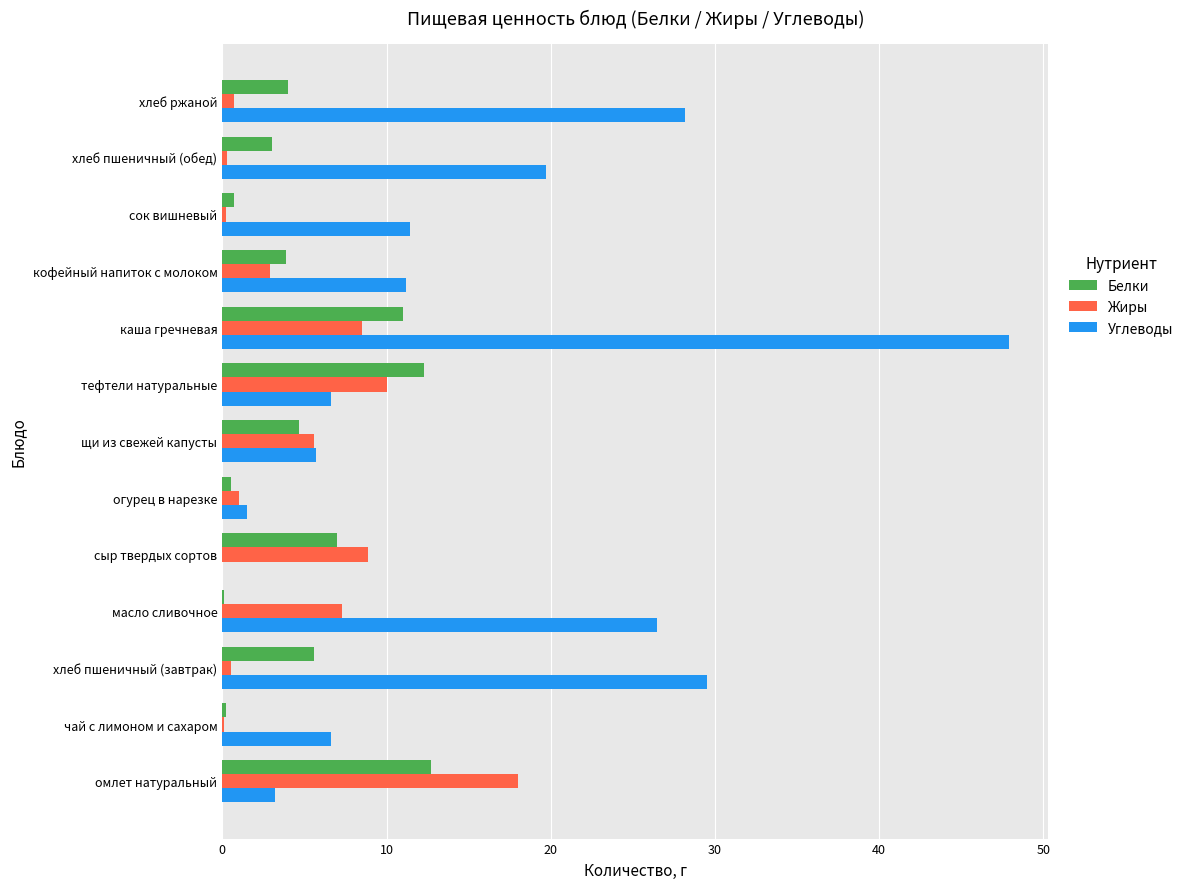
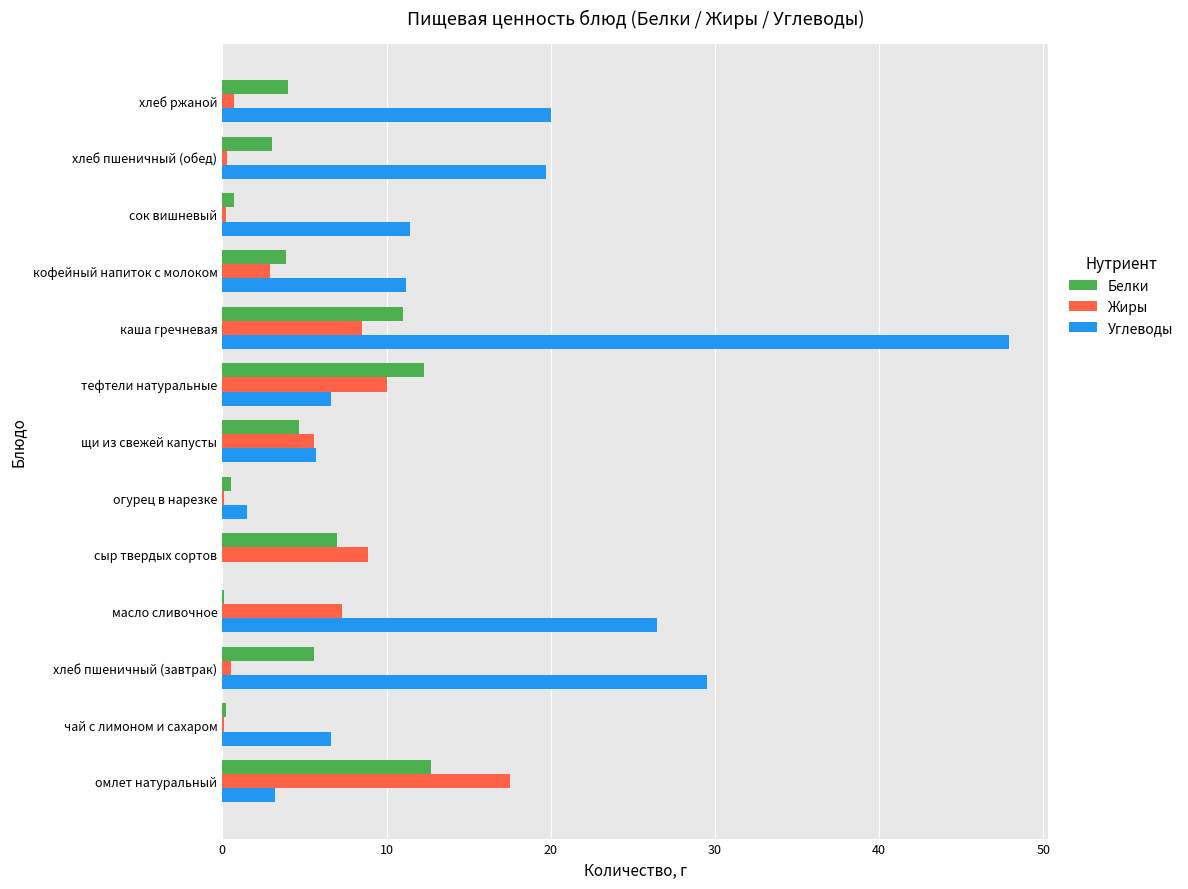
  {
    "Белки": {
      "хлеб ржаной": 4.0,
      "хлеб пшеничный (обед)": 3.0,
      "сок вишневый": 0.7,
      "кофейный напиток с молоком": 3.9,
      "каша гречневая": 11.0,
      "тефтели натуральные": 12.3,
      "щи из свежей капусты": 4.7,
      "огурец в нарезке": 0.5,
      "сыр твердых сортов": 7.0,
      "хлеб пшеничный (завтрак)": 5.6,
      "чай с лимоном и сахаром": 0.2,
      "омлет натуральный": 12.7
    },
    "Жиры": {
      "хлеб ржаной": 0.7,
      "хлеб пшеничный (обед)": 0.3,
      "сок вишневый": 0.2,
      "кофейный напиток с молоком": 2.9,
      "каша гречневая": 8.5,
      "тефтели натуральные": 10.0,
      "щи из свежей капусты": 5.6,
-     "огурец в нарезке": 1.0,
+     "огурец в нарезке": 0.1,
      "сыр твердых сортов": 8.9,
      "масло сливочное": 7.3,
      "хлеб пшеничный (завтрак)": 0.5,
-     "омлет натуральный": 18.0
+     "омлет натуральный": 17.5
    },
    "Углеводы": {
-     "хлеб ржаной": 28.2,
+     "хлеб ржаной": 20.0,
      "хлеб пшеничный (обед)": 19.7,
      "сок вишневый": 11.4,
      "кофейный напиток с молоком": 11.2,
      "каша гречневая": 47.9,
      "тефтели натуральные": 6.6,
      "щи из свежей капусты": 5.7,
      "огурец в нарезке": 1.5,
      "сыр твердых сортов": 0.0,
      "масло сливочное": 26.5,
      "хлеб пшеничный (завтрак)": 29.5,
      "чай с лимоном и сахаром": 6.6,
      "омлет натуральный": 3.2
    }
  }
